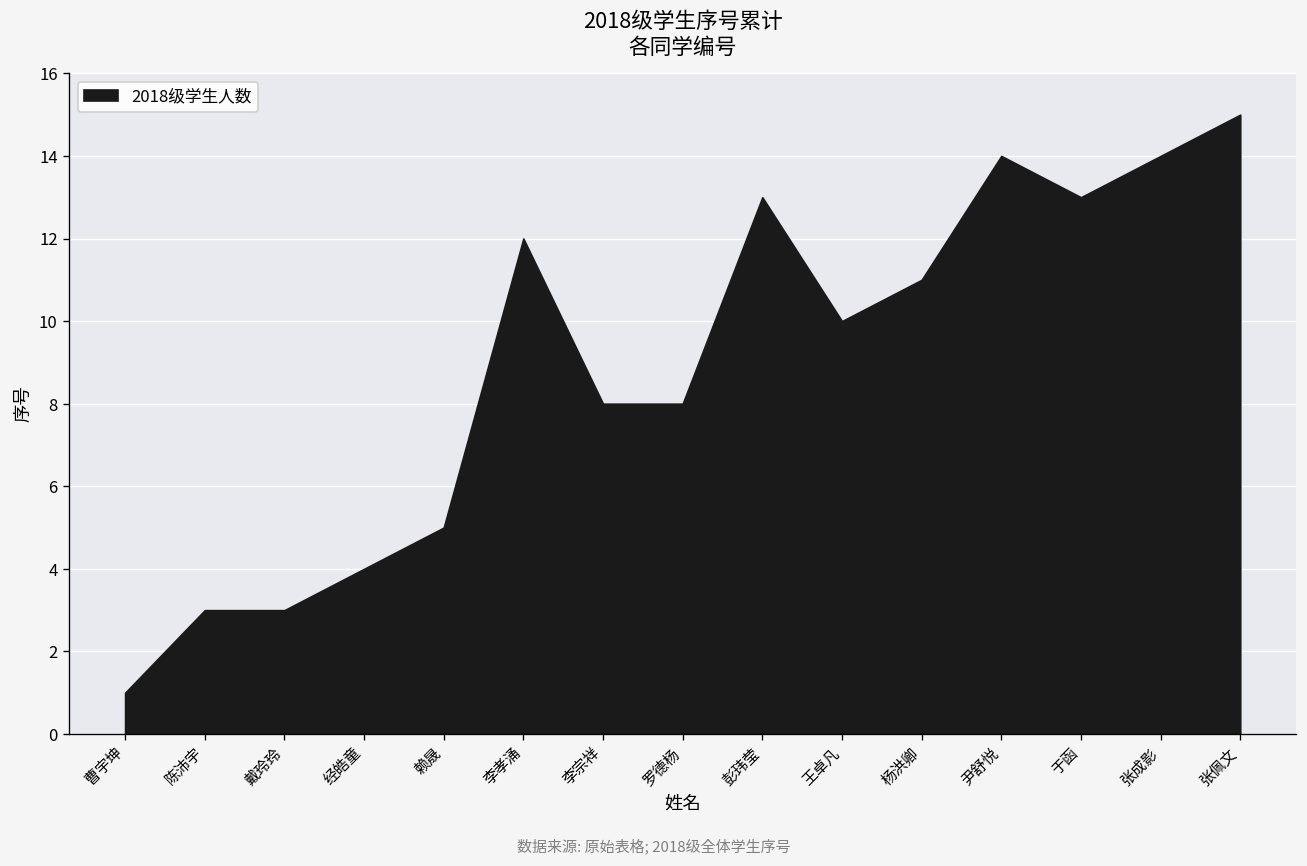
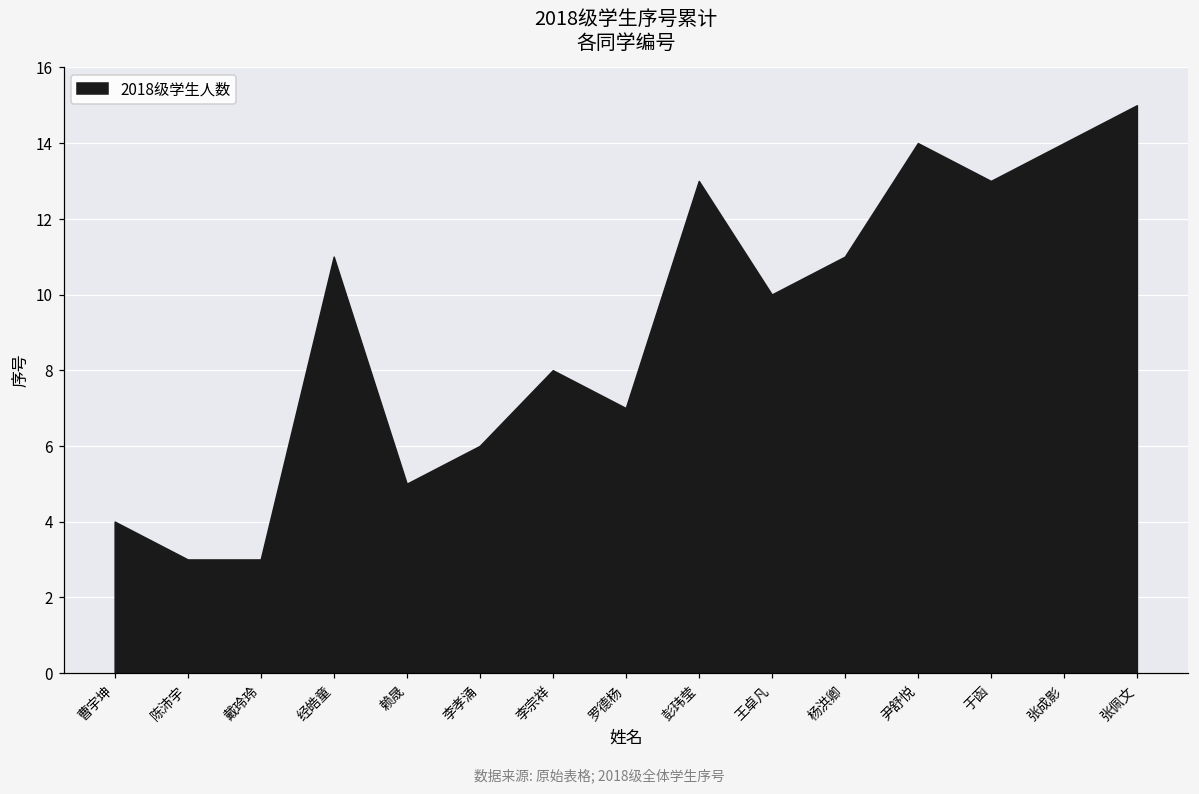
  {
-   "曹宇坤": 1,
+   "曹宇坤": 4,
    "陈沛宇": 3,
    "戴玲玲": 3,
-   "经皓童": 4,
+   "经皓童": 11,
    "赖晟": 5,
-   "李孝涌": 12,
+   "李孝涌": 6,
    "李宗祥": 8,
-   "罗德杨": 8,
+   "罗德杨": 7,
    "彭玮莹": 13,
    "王卓凡": 10,
    "杨洪卿": 11,
    "尹舒悦": 14,
    "于函": 13,
    "张成影": 14,
    "张佩文": 15
  }
